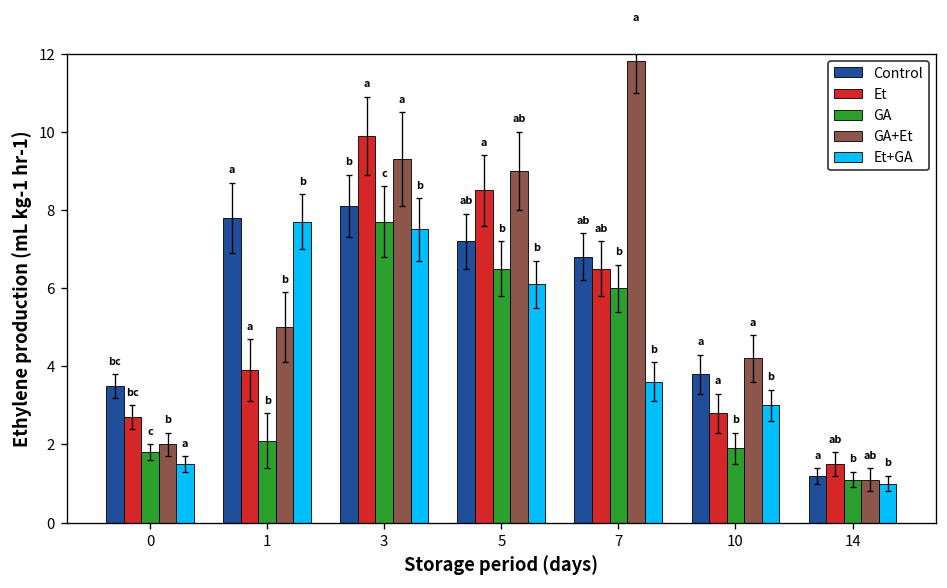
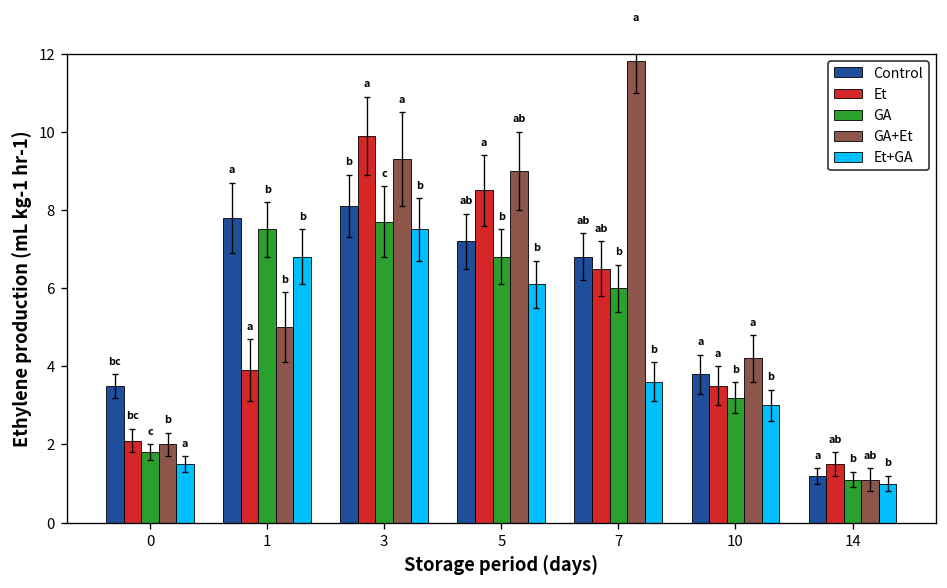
  {
    "Et": {
-     "0": 2.7,
+     "0": 2.1,
      "1": 3.9,
      "3": 9.9,
      "5": 8.5,
      "7": 6.5,
-     "10": 2.8,
+     "10": 3.5,
      "14": 1.5
    },
    "GA": {
      "0": 1.8,
-     "1": 2.1,
+     "1": 7.5,
      "3": 7.7,
-     "5": 6.5,
+     "5": 6.8,
      "7": 6.0,
-     "10": 1.9,
+     "10": 3.2,
      "14": 1.1
    },
    "GA+Et": {
      "0": 2.0,
      "1": 5.0,
      "3": 9.3,
      "5": 9.0,
      "7": 11.8,
      "10": 4.2,
      "14": 1.1
    },
    "Et+GA": {
      "0": 1.5,
-     "1": 7.7,
+     "1": 6.8,
      "3": 7.5,
      "5": 6.1,
      "7": 3.6,
      "10": 3.0,
      "14": 1.0
    }
  }
